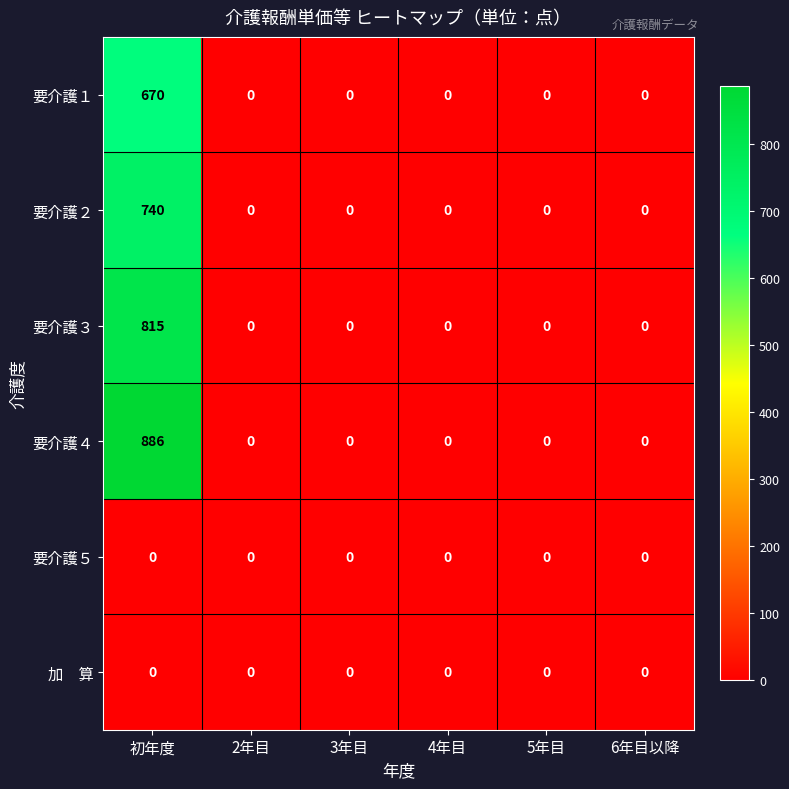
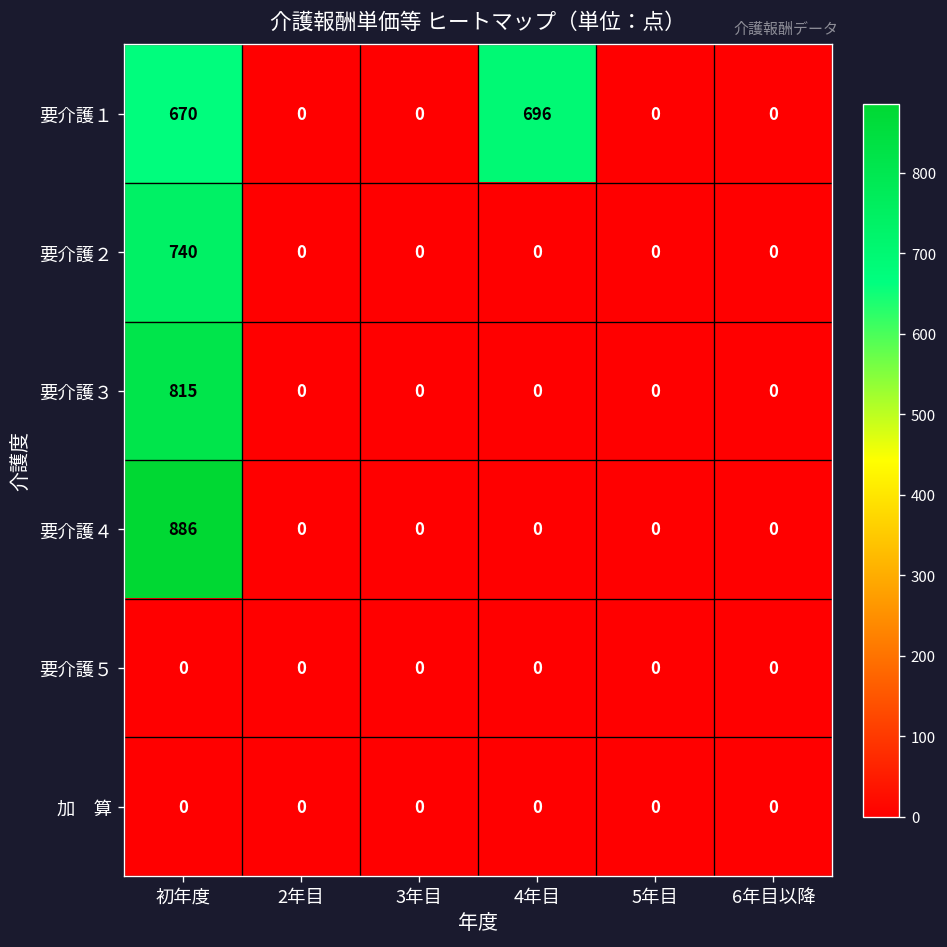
  {
    "要介護１": {
      "初年度": 670,
      "2年目": 0,
      "3年目": 0,
-     "4年目": 0,
+     "4年目": 696,
      "5年目": 0,
      "6年目以降": 0
    },
    "要介護２": {
      "初年度": 740,
      "2年目": 0,
      "3年目": 0,
      "4年目": 0,
      "5年目": 0,
      "6年目以降": 0
    },
    "要介護３": {
      "初年度": 815,
      "2年目": 0,
      "3年目": 0,
      "4年目": 0,
      "5年目": 0,
      "6年目以降": 0
    },
    "要介護４": {
      "初年度": 886,
      "2年目": 0,
      "3年目": 0,
      "4年目": 0,
      "5年目": 0,
      "6年目以降": 0
    },
    "要介護５": {
      "初年度": 0,
      "2年目": 0,
      "3年目": 0,
      "4年目": 0,
      "5年目": 0,
      "6年目以降": 0
    },
    "加 算": {
      "初年度": 0,
      "2年目": 0,
      "3年目": 0,
      "4年目": 0,
      "5年目": 0,
      "6年目以降": 0
    }
  }
